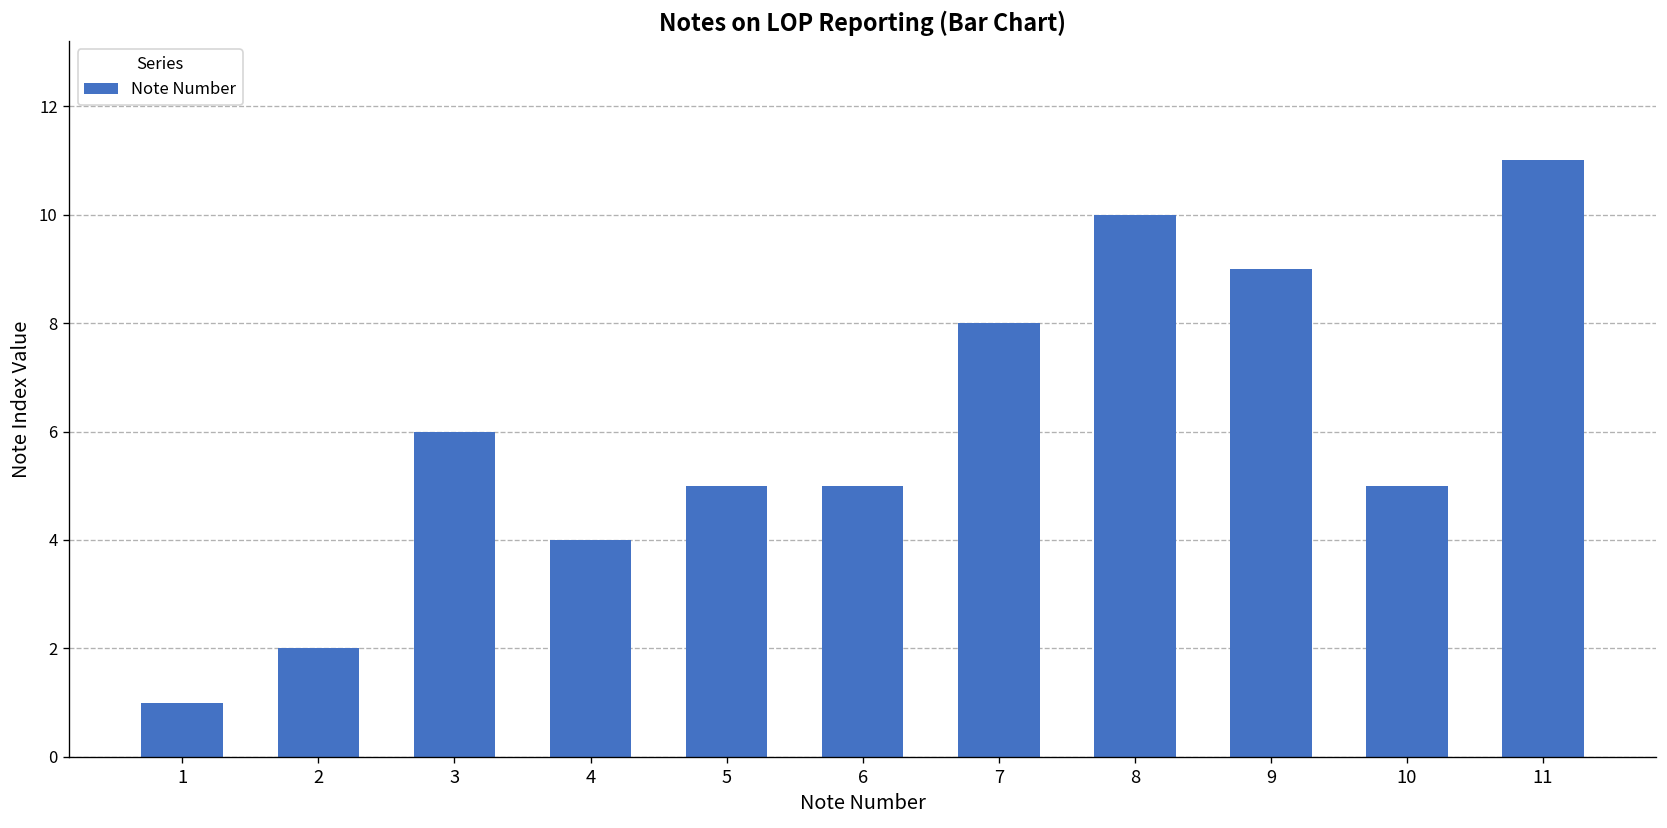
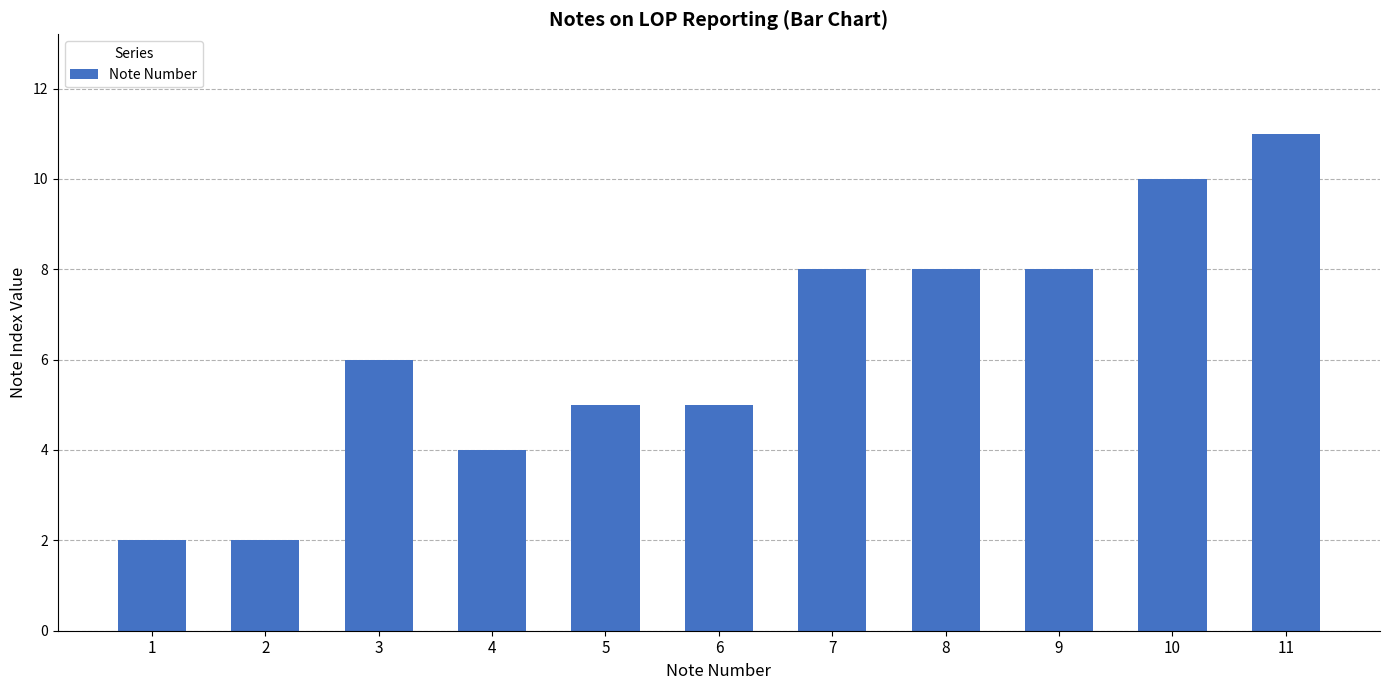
  {
-   "1": 1,
+   "1": 2,
    "2": 2,
    "3": 6,
    "4": 4,
    "5": 5,
    "6": 5,
    "7": 8,
-   "8": 10,
-   "9": 9,
-   "10": 5,
+   "8": 8,
+   "9": 8,
+   "10": 10,
    "11": 11
  }
